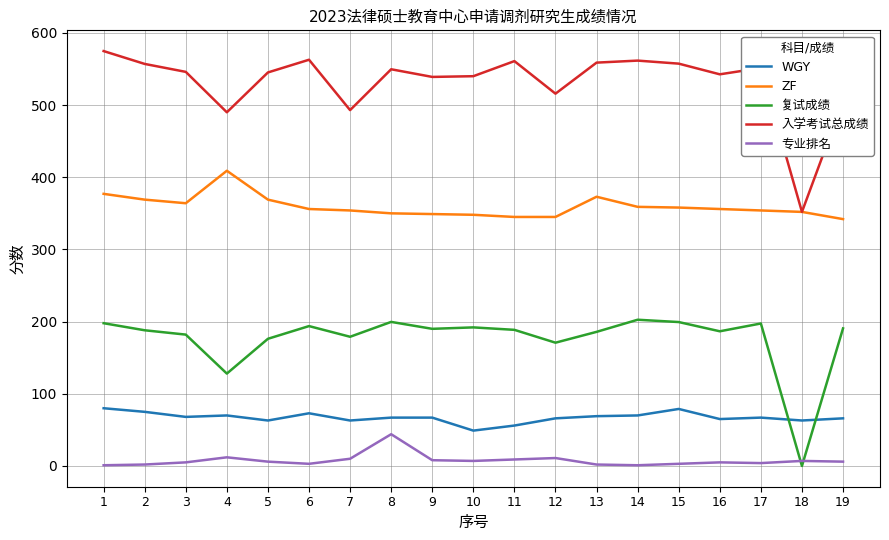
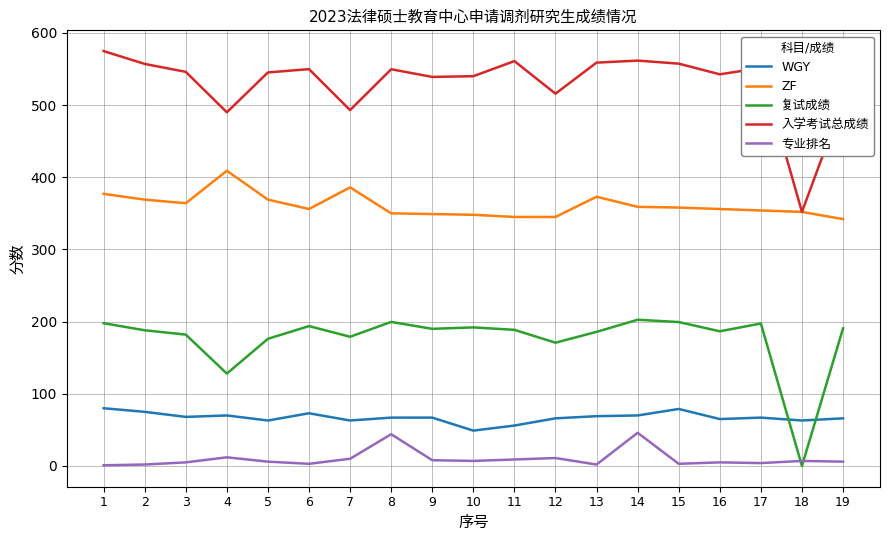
  {
    "WGY": {
      "1": 80,
      "2": 80,
      "3": 70,
      "4": 70,
      "5": 60,
      "6": 70,
      "7": 60,
      "8": 70,
      "9": 70,
      "10": 50,
      "11": 60,
      "12": 70,
      "13": 70,
      "14": 70,
      "15": 80,
      "16": 70,
      "17": 70,
      "18": 60,
      "19": 70
    },
    "ZF": {
      "1": 380,
      "2": 370,
      "3": 360,
      "4": 410,
      "5": 370,
      "6": 360,
-     "7": 350,
+     "7": 390,
      "8": 350,
      "9": 350,
      "10": 350,
      "11": 350,
      "12": 350,
      "13": 370,
      "14": 360,
      "15": 360,
      "16": 360,
      "17": 350,
      "19": 340
    },
    "复试成绩": {
      "1": 200,
      "2": 190,
      "3": 180,
      "4": 130,
      "5": 180,
      "6": 190,
      "7": 180,
      "8": 200,
      "9": 190,
      "10": 190,
      "11": 190,
      "12": 170,
      "13": 190,
      "14": 200,
      "15": 200,
      "16": 190,
      "17": 200,
      "18": 0,
      "19": 190
    },
    "入学考试总成绩": {
      "1": 570,
      "2": 560,
      "3": 550,
      "4": 490,
      "5": 550,
-     "6": 560,
+     "6": 550,
      "7": 490,
      "8": 550,
      "9": 540,
      "10": 540,
      "11": 560,
      "12": 520,
      "13": 560,
      "14": 560,
      "15": 560,
      "16": 540
    },
    "专业排名": {
      "1": 0,
      "2": 0,
      "3": 10,
      "4": 10,
      "5": 10,
      "6": 0,
      "7": 10,
      "8": 40,
      "9": 10,
      "10": 10,
      "11": 10,
      "12": 10,
      "13": 0,
-     "14": 0,
+     "14": 50,
      "15": 0,
      "16": 10,
      "17": 0,
      "18": 10,
      "19": 10
    }
  }
